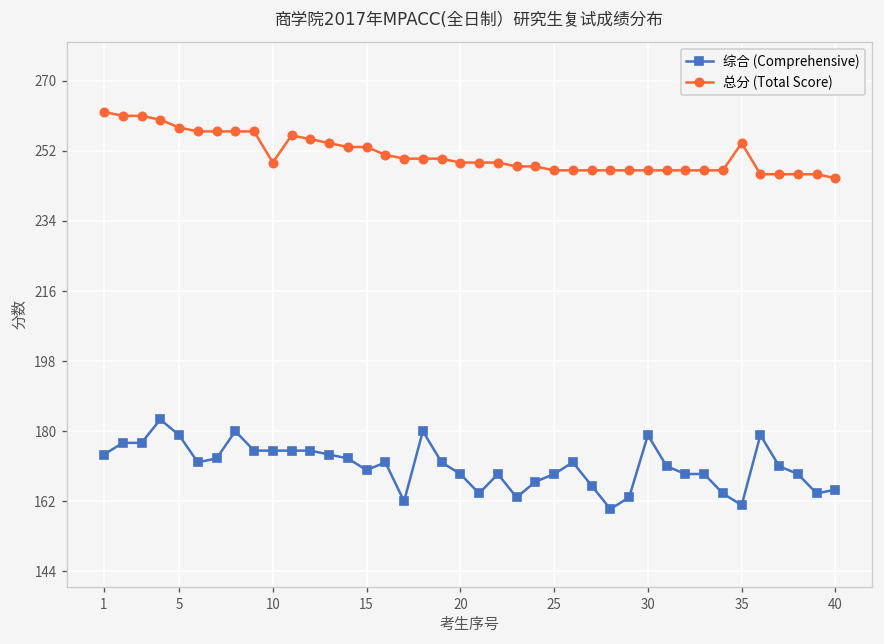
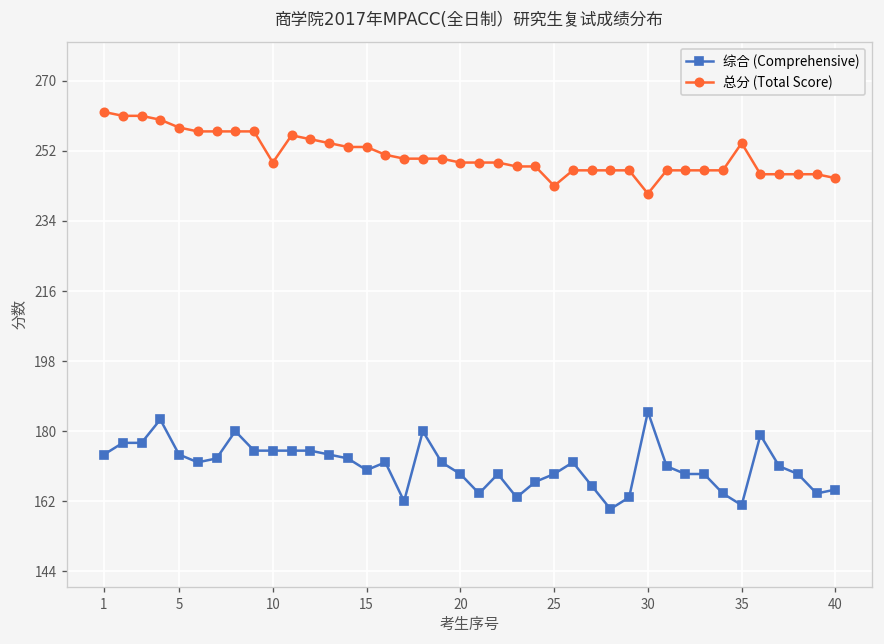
  {
    "综合 (Comprehensive)": {
      "1": 174,
-     "5": 179,
+     "5": 174,
      "10": 175,
      "15": 170,
      "20": 169,
      "25": 169,
-     "30": 179,
+     "30": 185,
      "35": 161,
      "40": 165
    },
    "总分 (Total Score)": {
      "1": 262,
      "5": 258,
      "10": 249,
      "15": 253,
      "20": 249,
-     "25": 247,
-     "30": 247,
+     "25": 243,
+     "30": 241,
      "35": 254,
      "40": 245
    }
  }
